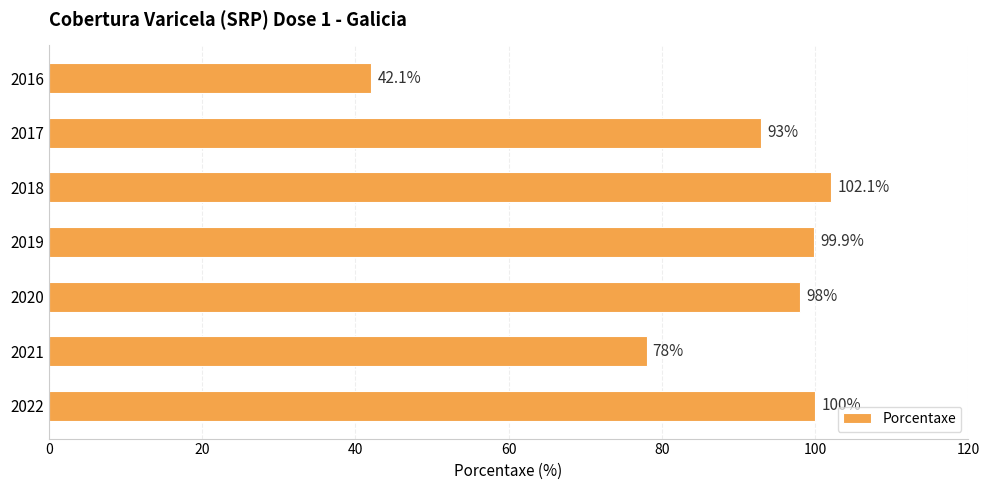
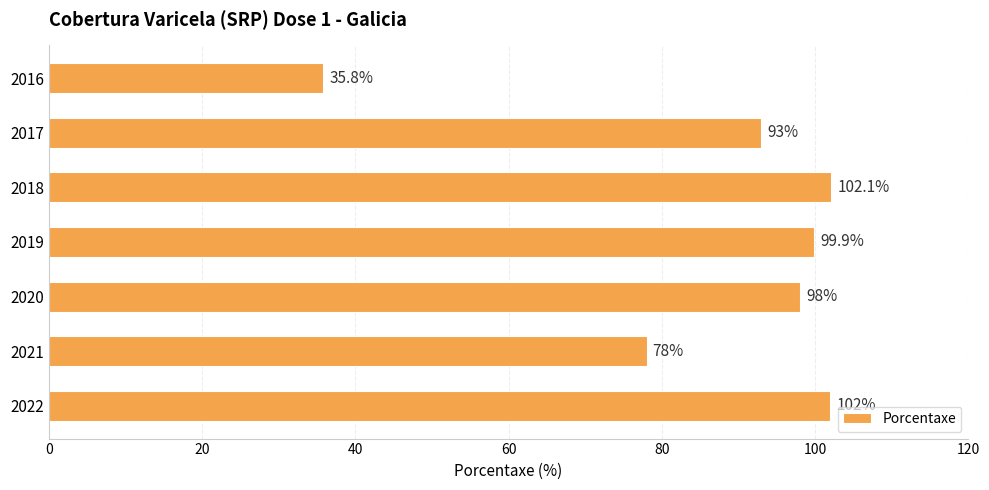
  {
-   "2016": "42.1%",
+   "2016": "35.8%",
    "2017": "93%",
    "2018": "102.1%",
    "2019": "99.9%",
    "2020": "98%",
    "2021": "78%",
-   "2022": "100"
+   "2022": "102"
  }
